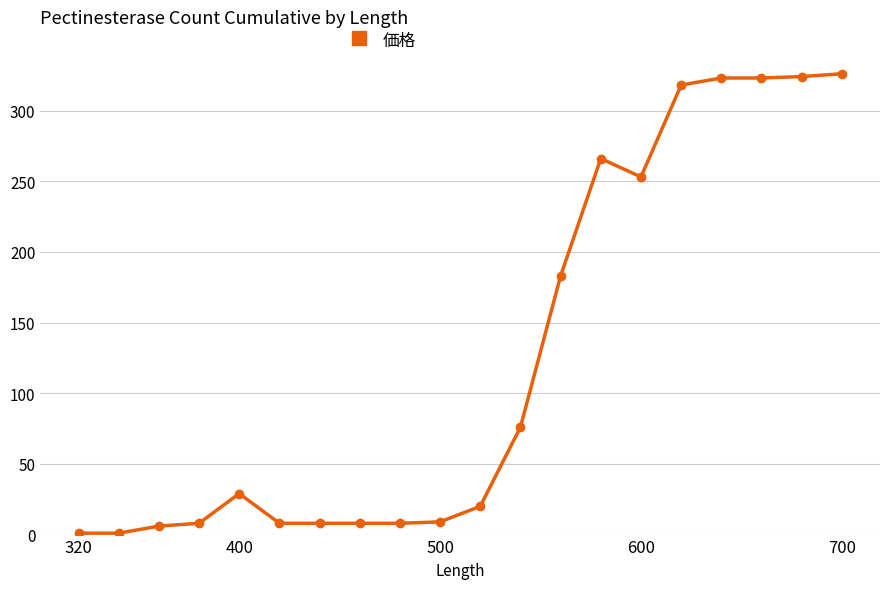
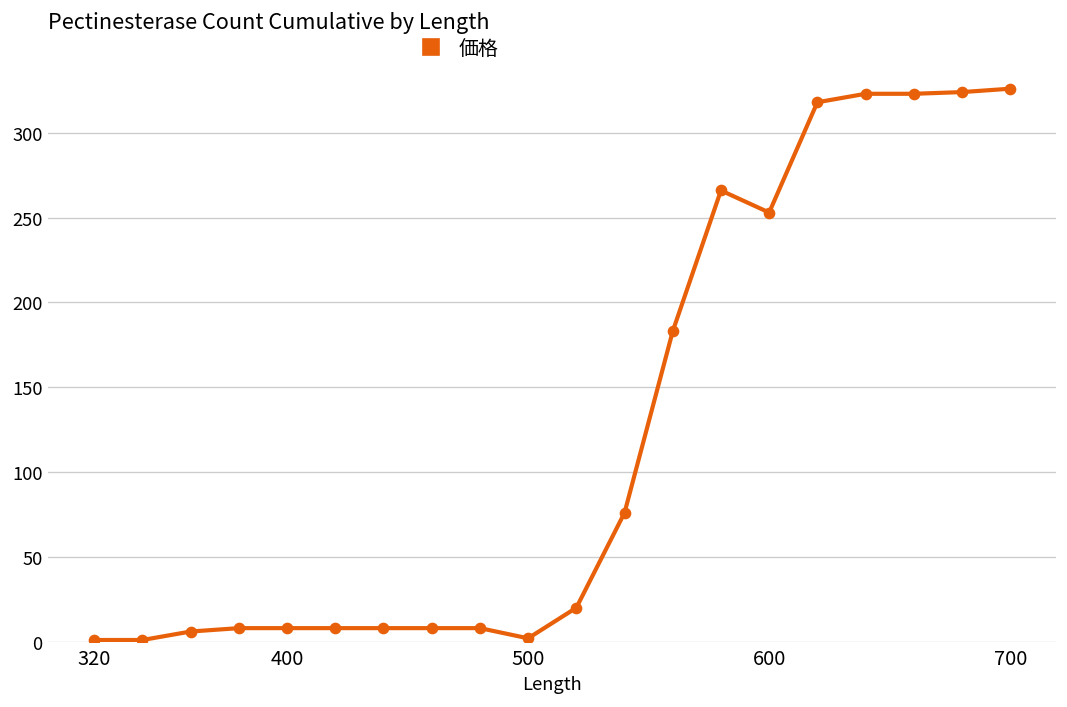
  {
    "320": 1,
-   "400": 29,
-   "500": 9,
+   "400": 8,
+   "500": 2,
    "600": 253,
    "700": 326
  }
